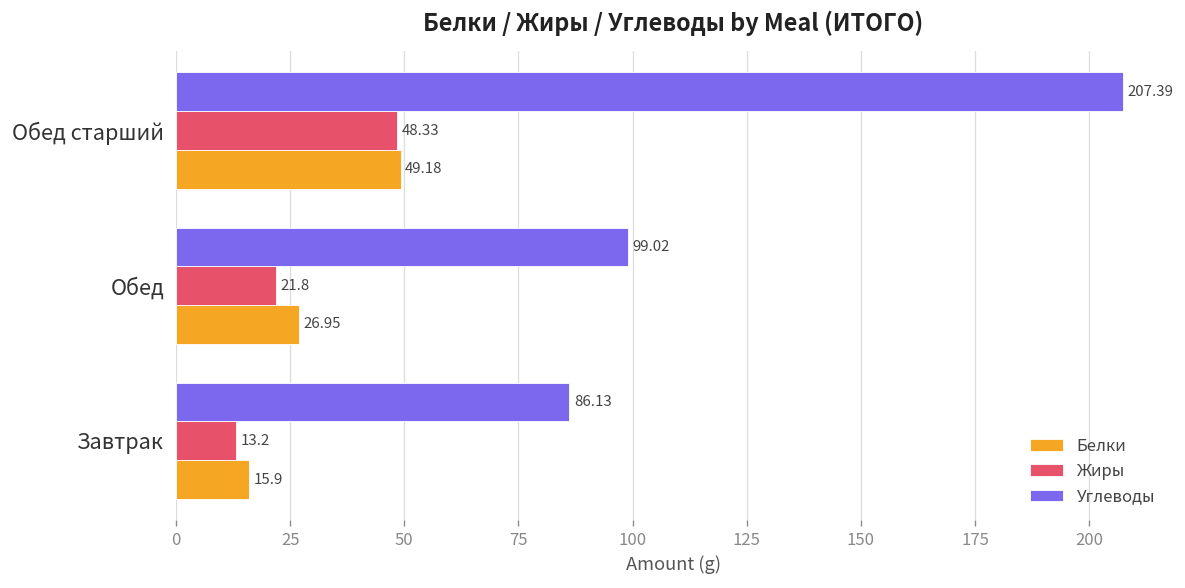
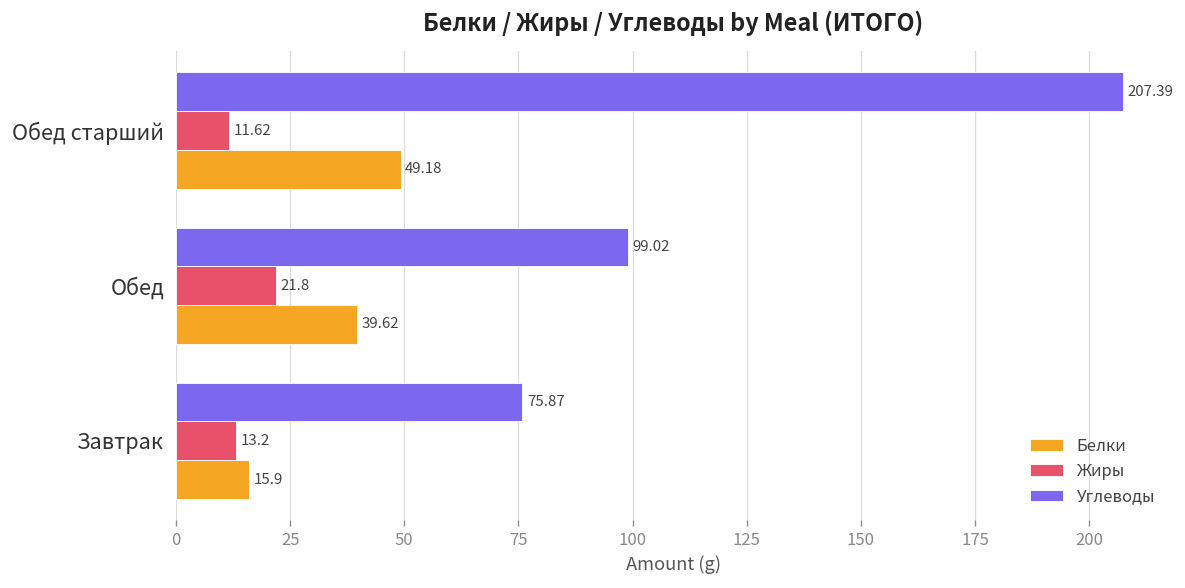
  {
    "Белки": {
      "Обед старший": 49.18,
-     "Обед": 26.95,
+     "Обед": 39.62,
      "Завтрак": 15.9
    },
    "Жиры": {
-     "Обед старший": 48.33,
+     "Обед старший": 11.62,
      "Обед": 21.8,
      "Завтрак": 13.2
    },
    "Углеводы": {
      "Обед старший": 207.39,
      "Обед": 99.02,
-     "Завтрак": 86.13
+     "Завтрак": 75.87
    }
  }
